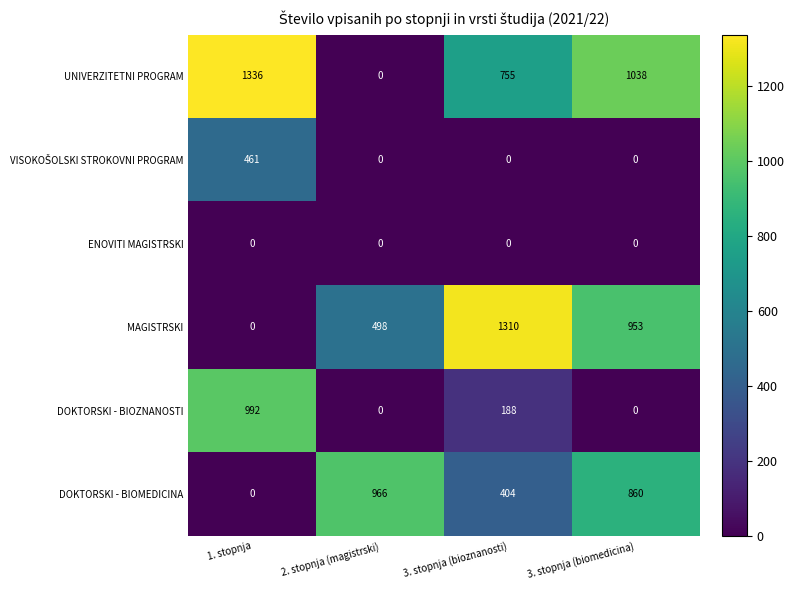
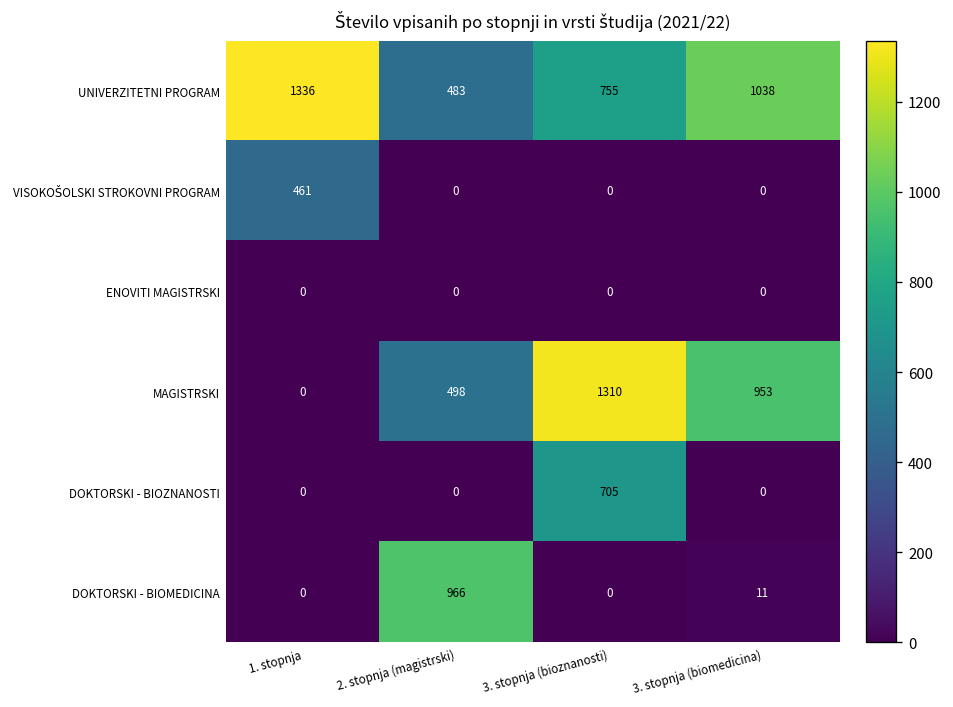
  {
    "UNIVERZITETNI PROGRAM": {
      "1. stopnja": 1336,
-     "2. stopnja (magistrski)": 0,
+     "2. stopnja (magistrski)": 483,
      "3. stopnja (bioznanosti)": 755,
      "3. stopnja (biomedicina)": 1038
    },
    "VISOKOŠOLSKI STROKOVNI PROGRAM": {
      "1. stopnja": 461,
      "2. stopnja (magistrski)": 0,
      "3. stopnja (bioznanosti)": 0,
      "3. stopnja (biomedicina)": 0
    },
    "ENOVITI MAGISTRSKI": {
      "1. stopnja": 0,
      "2. stopnja (magistrski)": 0,
      "3. stopnja (bioznanosti)": 0,
      "3. stopnja (biomedicina)": 0
    },
    "MAGISTRSKI": {
      "1. stopnja": 0,
      "2. stopnja (magistrski)": 498,
      "3. stopnja (bioznanosti)": 1310,
      "3. stopnja (biomedicina)": 953
    },
    "DOKTORSKI - BIOZNANOSTI": {
-     "1. stopnja": 992,
+     "1. stopnja": 0,
      "2. stopnja (magistrski)": 0,
-     "3. stopnja (bioznanosti)": 188,
+     "3. stopnja (bioznanosti)": 705,
      "3. stopnja (biomedicina)": 0
    },
    "DOKTORSKI - BIOMEDICINA": {
      "1. stopnja": 0,
      "2. stopnja (magistrski)": 966,
-     "3. stopnja (bioznanosti)": 404,
-     "3. stopnja (biomedicina)": 860
+     "3. stopnja (bioznanosti)": 0,
+     "3. stopnja (biomedicina)": 11
    }
  }
